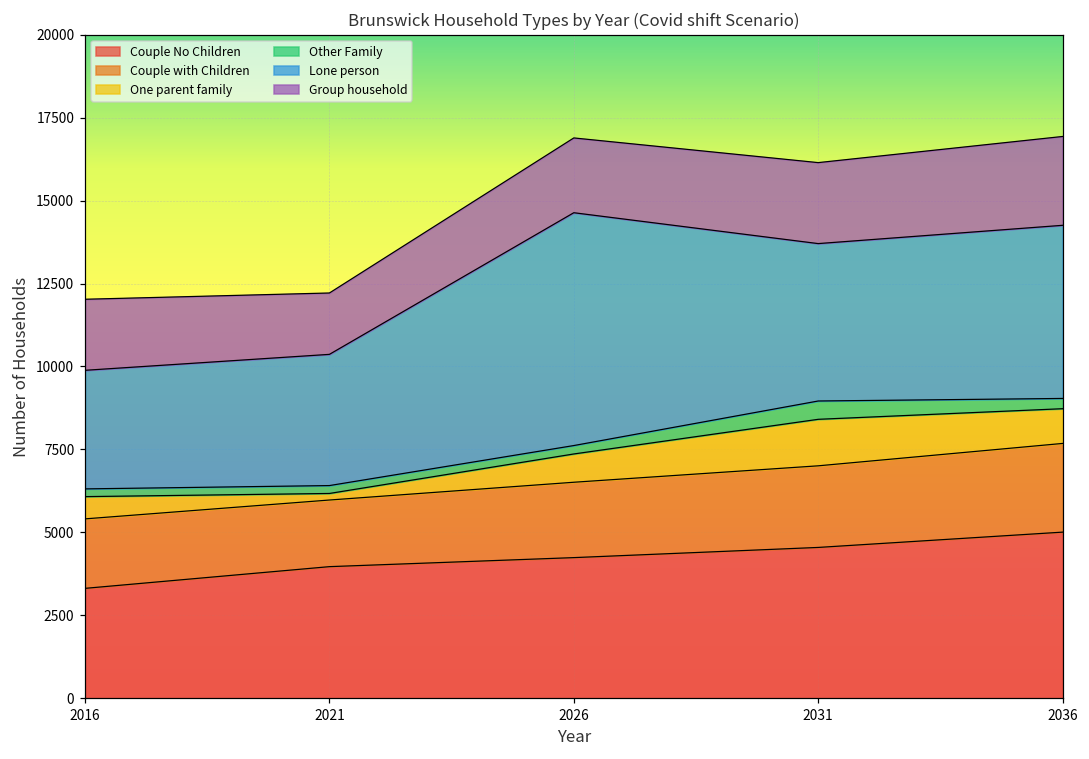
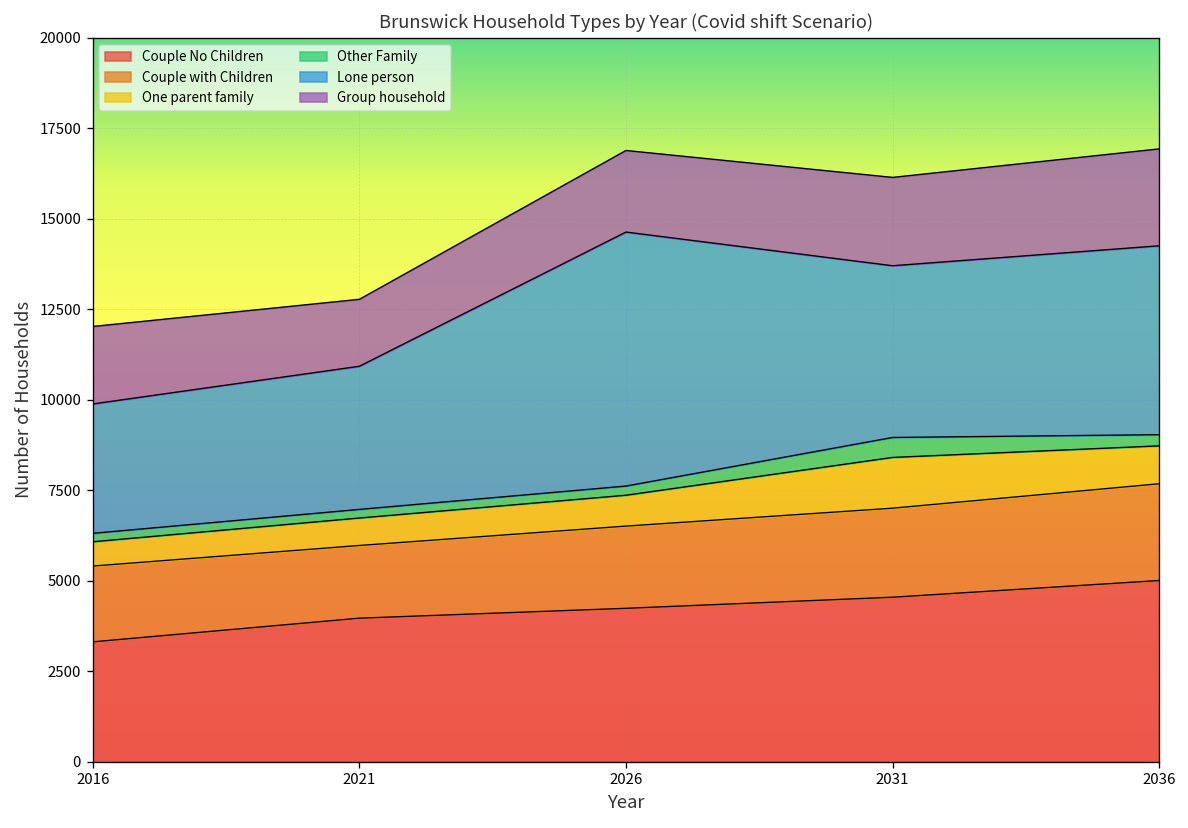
  {
    "One parent family": {
      "2016": 700,
-     "2021": 200,
+     "2021": 800,
      "2026": 900,
      "2031": 1400,
      "2036": 1000
    },
    "Other Family": {
      "2016": 200,
      "2021": 200,
      "2026": 300,
      "2031": 600,
      "2036": 300
    },
    "Lone person": {
      "2016": 3600,
      "2021": 4000,
      "2026": 7000,
      "2031": 4700,
      "2036": 5200
    },
    "Group household": {
      "2016": 2100,
      "2021": 1900,
      "2026": 2300,
      "2031": 2400,
      "2036": 2700
    }
  }
